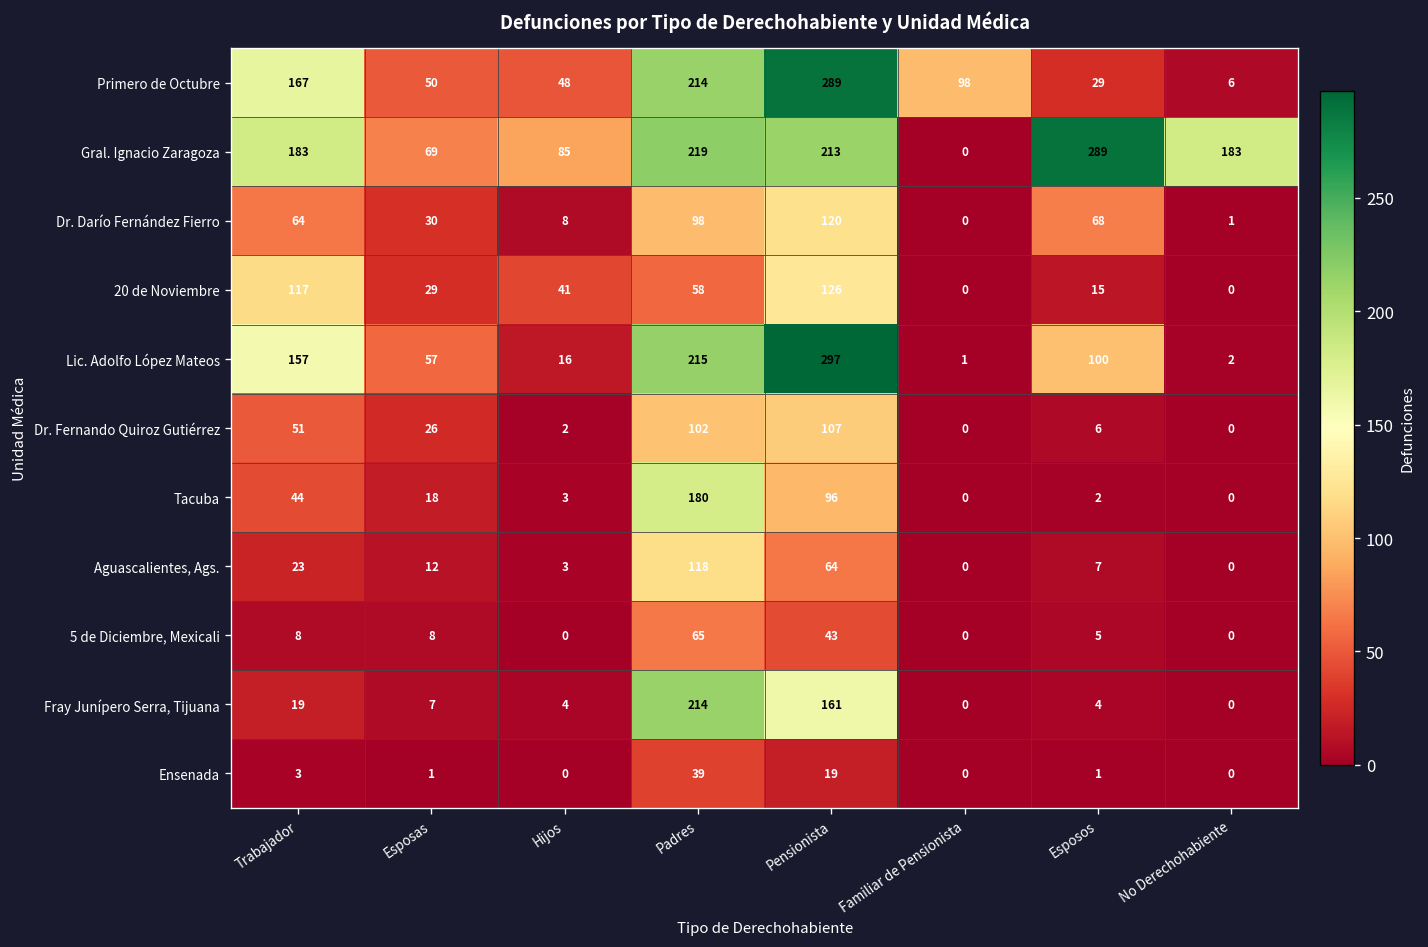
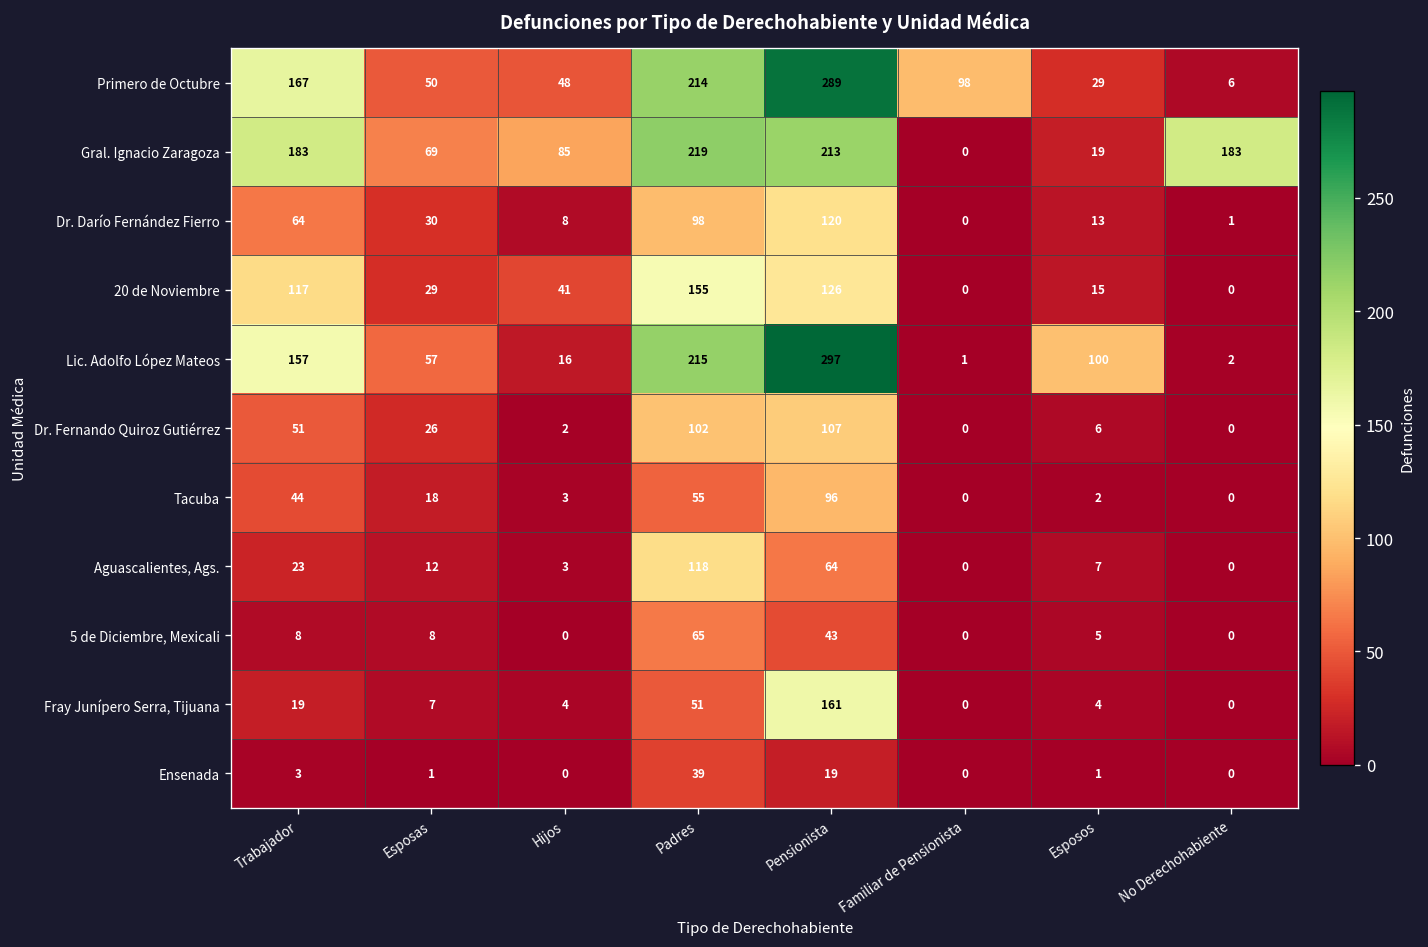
  {
    "Primero de Octubre": {
      "Trabajador": 167,
      "Esposas": 50,
      "Hijos": 48,
      "Padres": 214,
      "Pensionista": 289,
      "Familiar de Pensionista": 98,
      "Esposos": 29,
      "No Derechohabiente": 6
    },
    "Gral. Ignacio Zaragoza": {
      "Trabajador": 183,
      "Esposas": 69,
      "Hijos": 85,
      "Padres": 219,
      "Pensionista": 213,
      "Familiar de Pensionista": 0,
-     "Esposos": 289,
+     "Esposos": 19,
      "No Derechohabiente": 183
    },
    "Dr. Darío Fernández Fierro": {
      "Trabajador": 64,
      "Esposas": 30,
      "Hijos": 8,
      "Padres": 98,
      "Pensionista": 120,
      "Familiar de Pensionista": 0,
-     "Esposos": 68,
+     "Esposos": 13,
      "No Derechohabiente": 1
    },
    "20 de Noviembre": {
      "Trabajador": 117,
      "Esposas": 29,
      "Hijos": 41,
-     "Padres": 58,
+     "Padres": 155,
      "Pensionista": 126,
      "Familiar de Pensionista": 0,
      "Esposos": 15,
      "No Derechohabiente": 0
    },
    "Lic. Adolfo López Mateos": {
      "Trabajador": 157,
      "Esposas": 57,
      "Hijos": 16,
      "Padres": 215,
      "Pensionista": 297,
      "Familiar de Pensionista": 1,
      "Esposos": 100,
      "No Derechohabiente": 2
    },
    "Dr. Fernando Quiroz Gutiérrez": {
      "Trabajador": 51,
      "Esposas": 26,
      "Hijos": 2,
      "Padres": 102,
      "Pensionista": 107,
      "Familiar de Pensionista": 0,
      "Esposos": 6,
      "No Derechohabiente": 0
    },
    "Tacuba": {
      "Trabajador": 44,
      "Esposas": 18,
      "Hijos": 3,
-     "Padres": 180,
+     "Padres": 55,
      "Pensionista": 96,
      "Familiar de Pensionista": 0,
      "Esposos": 2,
      "No Derechohabiente": 0
    },
    "Aguascalientes, Ags.": {
      "Trabajador": 23,
      "Esposas": 12,
      "Hijos": 3,
      "Padres": 118,
      "Pensionista": 64,
      "Familiar de Pensionista": 0,
      "Esposos": 7,
      "No Derechohabiente": 0
    },
    "5 de Diciembre, Mexicali": {
      "Trabajador": 8,
      "Esposas": 8,
      "Hijos": 0,
      "Padres": 65,
      "Pensionista": 43,
      "Familiar de Pensionista": 0,
      "Esposos": 5,
      "No Derechohabiente": 0
    },
    "Fray Junípero Serra, Tijuana": {
      "Trabajador": 19,
      "Esposas": 7,
      "Hijos": 4,
-     "Padres": 214,
+     "Padres": 51,
      "Pensionista": 161,
      "Familiar de Pensionista": 0,
      "Esposos": 4,
      "No Derechohabiente": 0
    },
    "Ensenada": {
      "Trabajador": 3,
      "Esposas": 1,
      "Hijos": 0,
      "Padres": 39,
      "Pensionista": 19,
      "Familiar de Pensionista": 0,
      "Esposos": 1,
      "No Derechohabiente": 0
    }
  }
